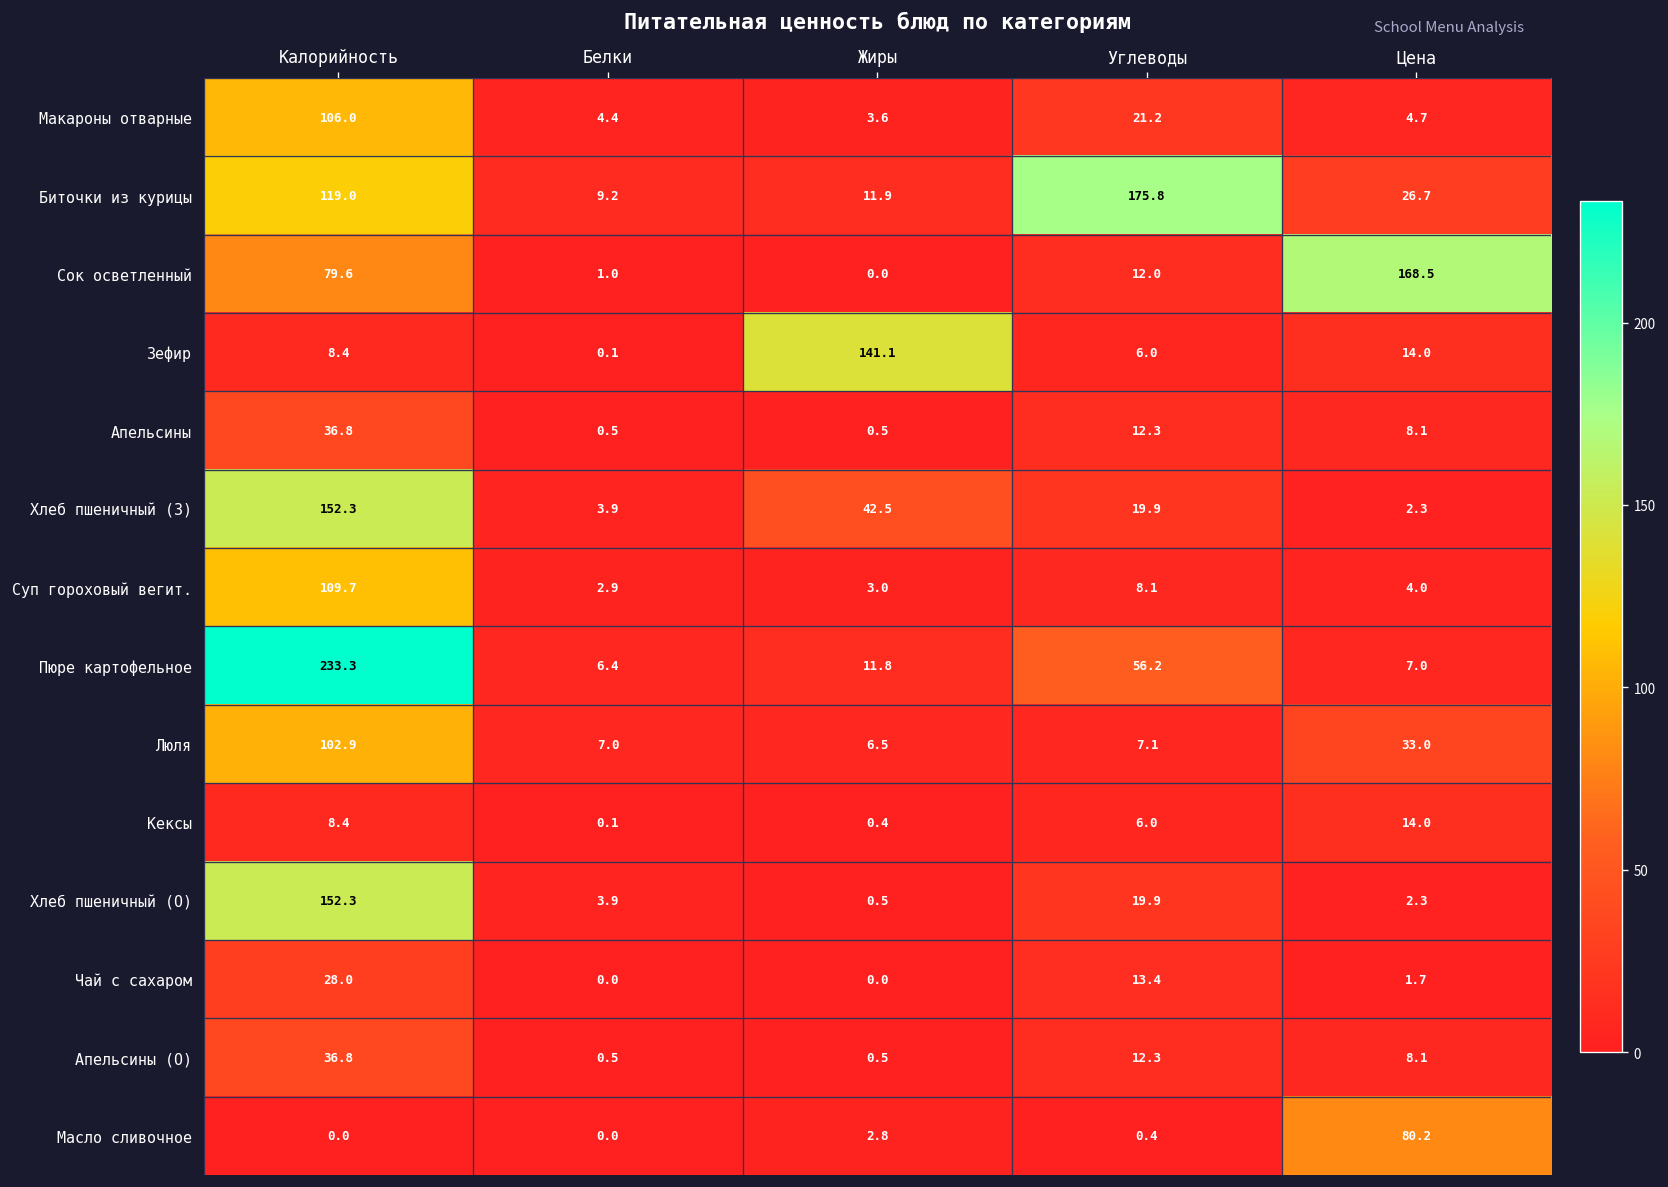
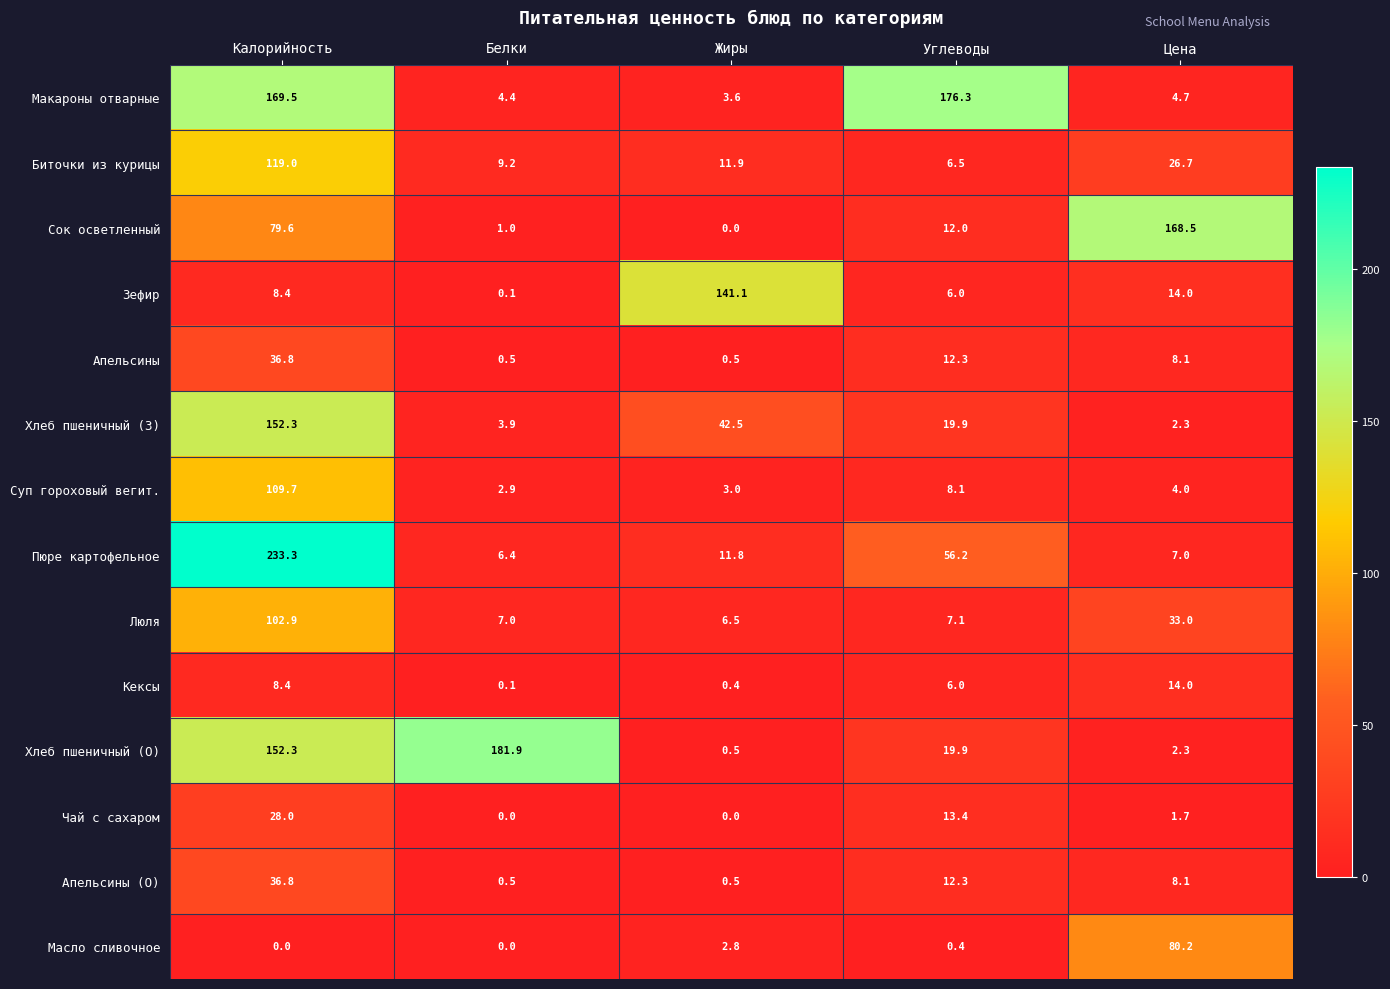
  {
    "Макароны отварные": {
-     "Калорийность": 106.0,
+     "Калорийность": 169.5,
      "Белки": 4.4,
      "Жиры": 3.6,
-     "Углеводы": 21.2,
+     "Углеводы": 176.3,
      "Цена": 4.7
    },
    "Биточки из курицы": {
      "Калорийность": 119.0,
      "Белки": 9.2,
      "Жиры": 11.9,
-     "Углеводы": 175.8,
+     "Углеводы": 6.5,
      "Цена": 26.7
    },
    "Сок осветленный": {
      "Калорийность": 79.6,
      "Белки": 1.0,
      "Жиры": 0.0,
      "Углеводы": 12.0,
      "Цена": 168.5
    },
    "Зефир": {
      "Калорийность": 8.4,
      "Белки": 0.1,
      "Жиры": 141.1,
      "Углеводы": 6.0,
      "Цена": 14.0
    },
    "Апельсины": {
      "Калорийность": 36.8,
      "Белки": 0.5,
      "Жиры": 0.5,
      "Углеводы": 12.3,
      "Цена": 8.1
    },
    "Хлеб пшеничный (З)": {
      "Калорийность": 152.3,
      "Белки": 3.9,
      "Жиры": 42.5,
      "Углеводы": 19.9,
      "Цена": 2.3
    },
    "Суп гороховый вегит.": {
      "Калорийность": 109.7,
      "Белки": 2.9,
      "Жиры": 3.0,
      "Углеводы": 8.1,
      "Цена": 4.0
    },
    "Пюре картофельное": {
      "Калорийность": 233.3,
      "Белки": 6.4,
      "Жиры": 11.8,
      "Углеводы": 56.2,
      "Цена": 7.0
    },
    "Люля": {
      "Калорийность": 102.9,
      "Белки": 7.0,
      "Жиры": 6.5,
      "Углеводы": 7.1,
      "Цена": 33.0
    },
    "Кексы": {
      "Калорийность": 8.4,
      "Белки": 0.1,
      "Жиры": 0.4,
      "Углеводы": 6.0,
      "Цена": 14.0
    },
    "Хлеб пшеничный (О)": {
      "Калорийность": 152.3,
-     "Белки": 3.9,
+     "Белки": 181.9,
      "Жиры": 0.5,
      "Углеводы": 19.9,
      "Цена": 2.3
    },
    "Чай с сахаром": {
      "Калорийность": 28.0,
      "Белки": 0.0,
      "Жиры": 0.0,
      "Углеводы": 13.4,
      "Цена": 1.7
    },
    "Апельсины (О)": {
      "Калорийность": 36.8,
      "Белки": 0.5,
      "Жиры": 0.5,
      "Углеводы": 12.3,
      "Цена": 8.1
    },
    "Масло сливочное": {
      "Калорийность": 0.0,
      "Белки": 0.0,
      "Жиры": 2.8,
      "Углеводы": 0.4,
      "Цена": 80.2
    }
  }
